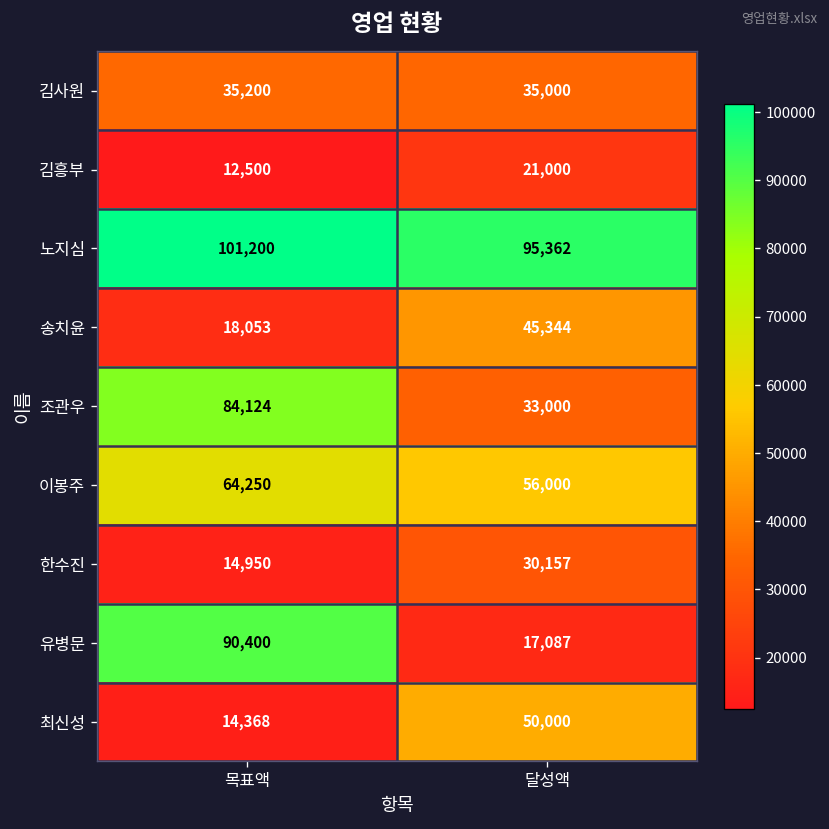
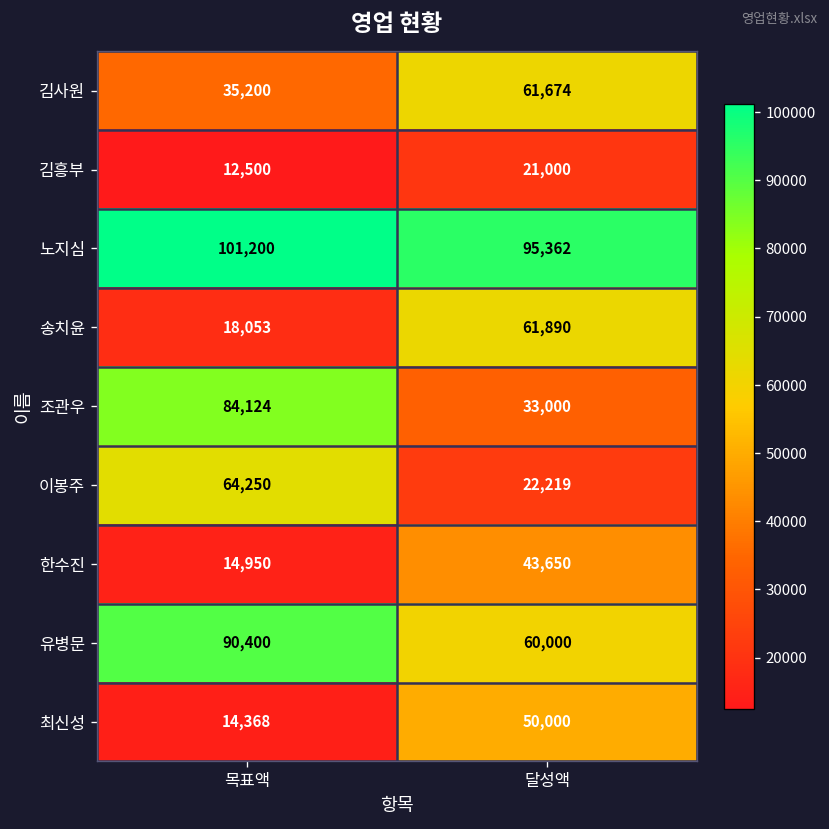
  {
    "김사원": {
      "목표액": "35,200",
-     "달성액": "35,000"
+     "달성액": "61,674"
    },
    "김흥부": {
      "목표액": "12,500",
      "달성액": "21,000"
    },
    "노지심": {
      "목표액": "101,200",
      "달성액": "95,362"
    },
    "송치윤": {
      "목표액": "18,053",
-     "달성액": "45,344"
+     "달성액": "61,890"
    },
    "조관우": {
      "목표액": "84,124",
      "달성액": "33,000"
    },
    "이봉주": {
      "목표액": "64,250",
-     "달성액": "56,000"
+     "달성액": "22,219"
    },
    "한수진": {
      "목표액": "14,950",
-     "달성액": "30,157"
+     "달성액": "43,650"
    },
    "유병문": {
      "목표액": "90,400",
-     "달성액": "17,087"
+     "달성액": "60,000"
    },
    "최신성": {
      "목표액": "14,368",
      "달성액": "50,000"
    }
  }
